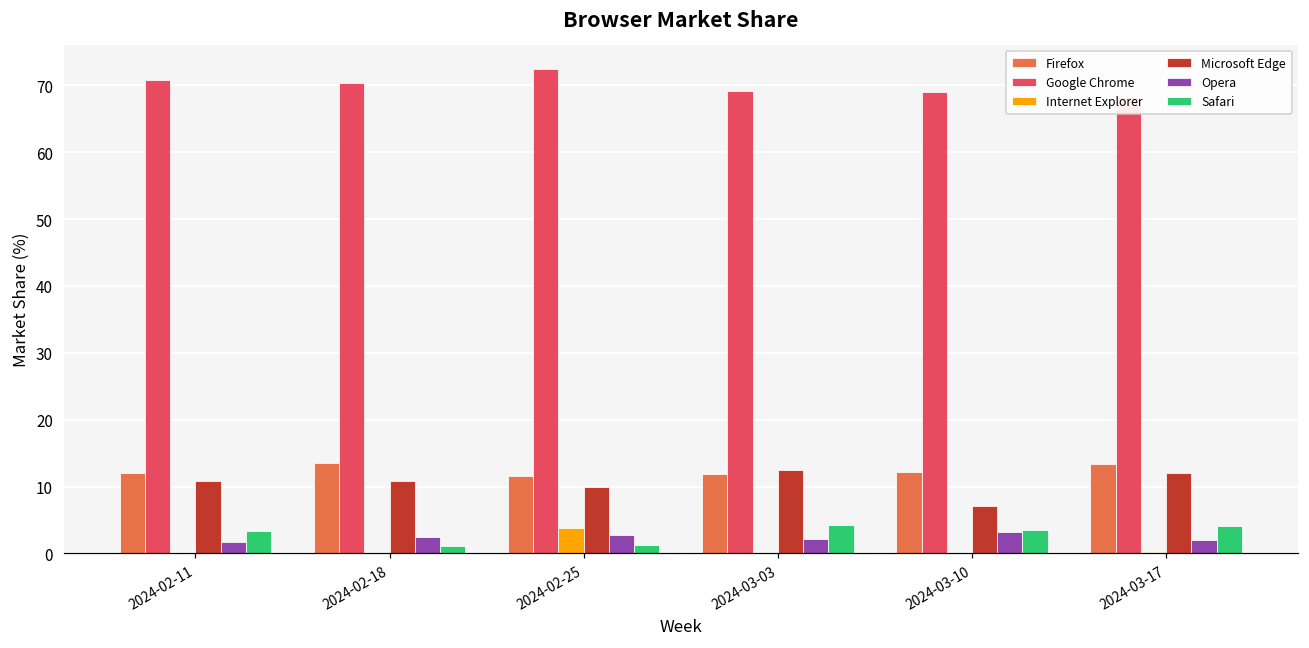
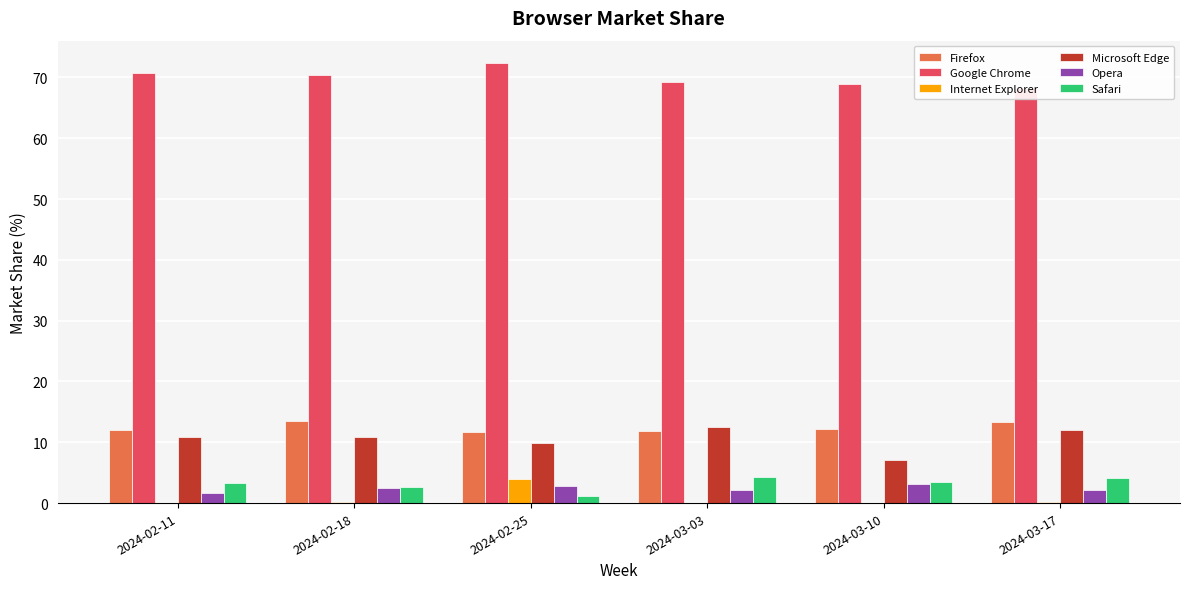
  {
    "Internet Explorer": {
      "2024-02-11": 0,
      "2024-02-25": 4,
      "2024-03-03": 0
    },
    "Microsoft Edge": {
      "2024-02-11": 11,
      "2024-02-18": 11,
      "2024-02-25": 10,
      "2024-03-03": 13,
      "2024-03-10": 7,
      "2024-03-17": 12
    },
    "Opera": {
      "2024-02-11": 2,
      "2024-02-18": 2,
      "2024-02-25": 3,
      "2024-03-03": 2,
      "2024-03-10": 3,
      "2024-03-17": 2
    },
    "Safari": {
      "2024-02-11": 3,
-     "2024-02-18": 1,
+     "2024-02-18": 3,
      "2024-02-25": 1,
      "2024-03-03": 4,
      "2024-03-10": 4,
      "2024-03-17": 4
    }
  }
